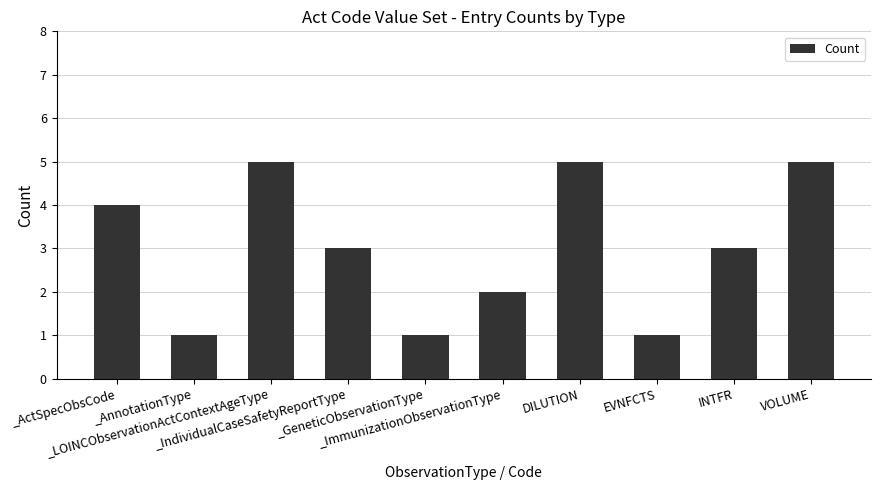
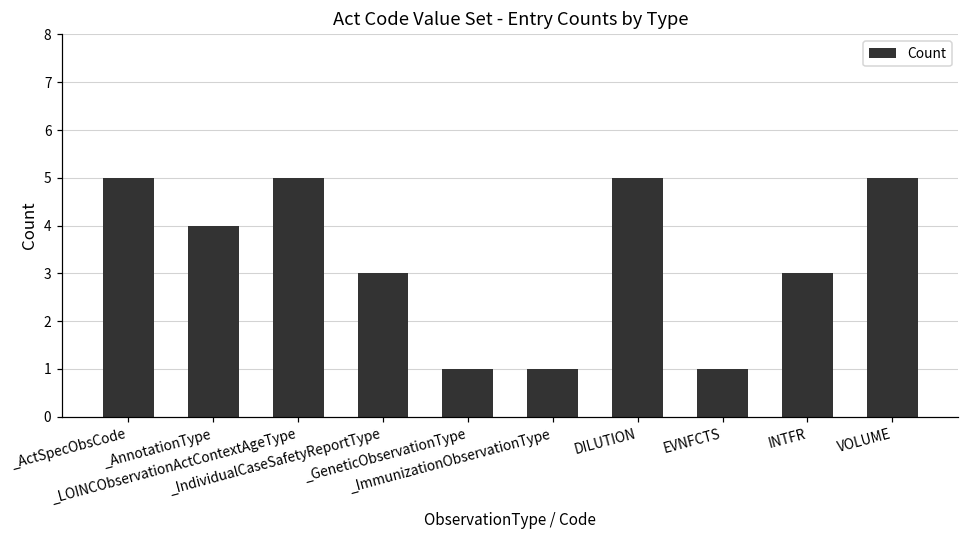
  {
-   "_ActSpecObsCode": 4,
-   "_AnnotationType": 1,
+   "_ActSpecObsCode": 5,
+   "_AnnotationType": 4,
    "_LOINCObservationActContextAgeType": 5,
    "_IndividualCaseSafetyReportType": 3,
    "_GeneticObservationType": 1,
-   "_ImmunizationObservationType": 2,
+   "_ImmunizationObservationType": 1,
    "DILUTION": 5,
    "EVNFCTS": 1,
    "INTFR": 3,
    "VOLUME": 5
  }
